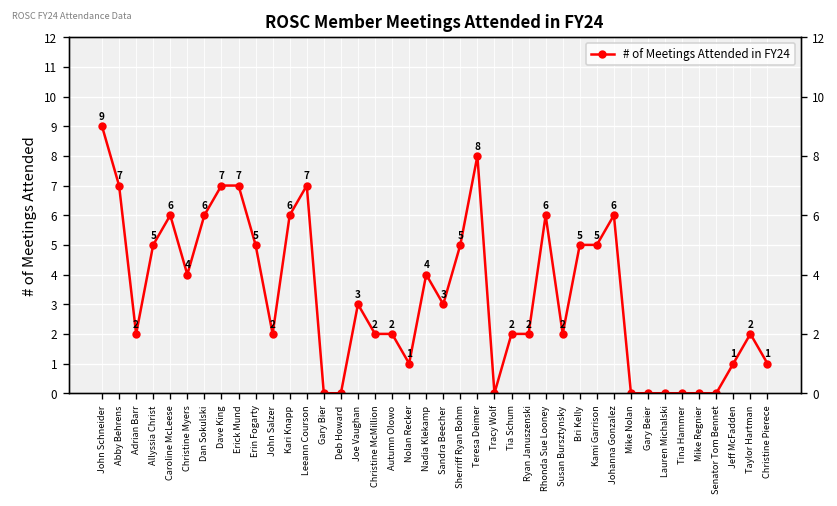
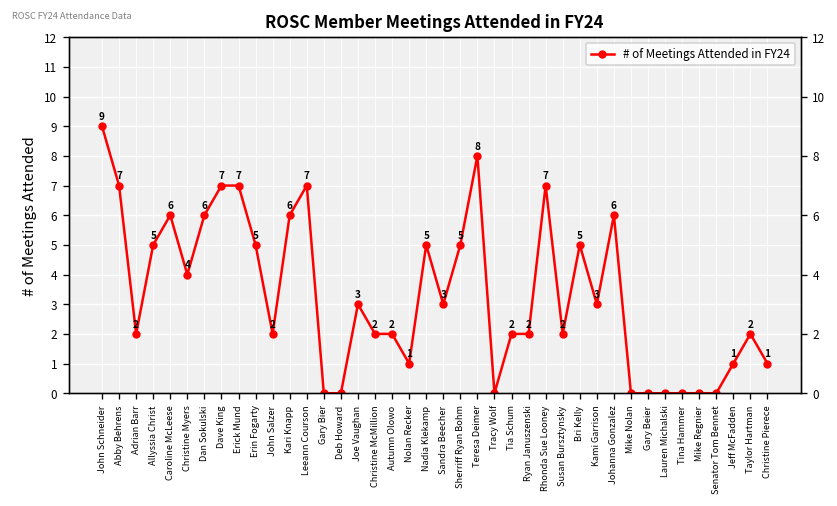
  {
    "John Schneider": 9,
    "Abby Behrens": 7,
    "Adrian Barr": 2,
    "Allyssia Christ": 5,
    "Caroline McLeese": 6,
    "Christine Myers": 4,
    "Dan Sokulski": 6,
    "Dave King": 7,
    "Erick Mund": 7,
    "Erin Fogarty": 5,
    "John Salzer": 2,
    "Kari Knapp": 6,
    "Leeann Courson": 7,
    "Joe Vaughan": 3,
    "Christine McMillion": 2,
    "Autumn Olowo": 2,
    "Nolan Recker": 1,
-   "Nadia Klekamp": 4,
+   "Nadia Klekamp": 5,
    "Sandra Beecher": 3,
    "Sherriff Ryan Bohm": 5,
    "Teresa Deimer": 8,
    "Tia Schum": 2,
    "Ryan Januszenski": 2,
-   "Rhonda Sue Looney": 6,
+   "Rhonda Sue Looney": 7,
    "Susan Bursztynsky": 2,
    "Bri Kelly": 5,
-   "Kami Garrison": 5,
+   "Kami Garrison": 3,
    "Johanna Gonzalez": 6,
    "Jeff McFadden": 1,
    "Taylor Hartman": 2,
    "Christine Pierece": 1
  }
